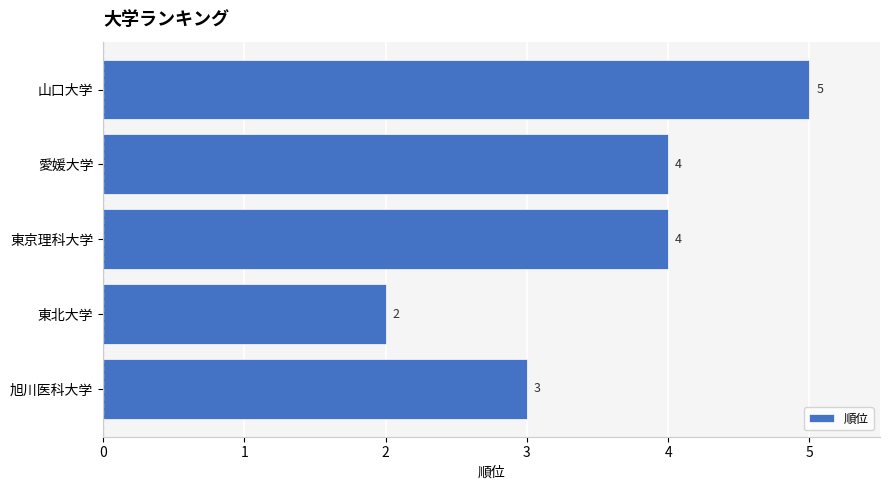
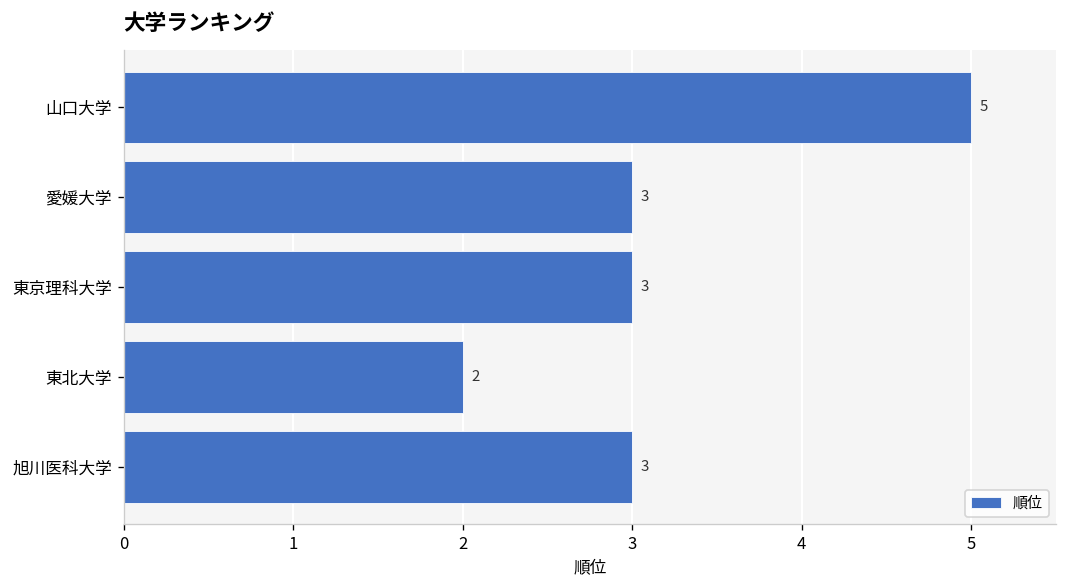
  {
    "山口大学": 5,
-   "愛媛大学": 4,
-   "東京理科大学": 4,
+   "愛媛大学": 3,
+   "東京理科大学": 3,
    "東北大学": 2,
    "旭川医科大学": 3
  }
